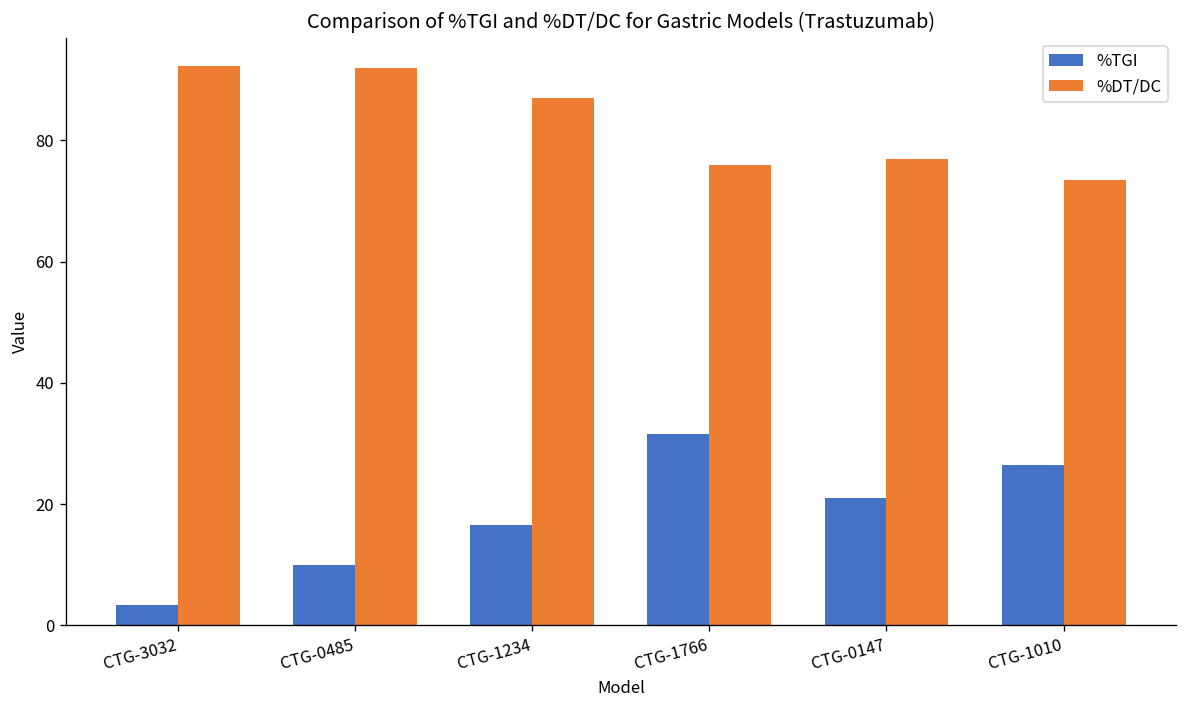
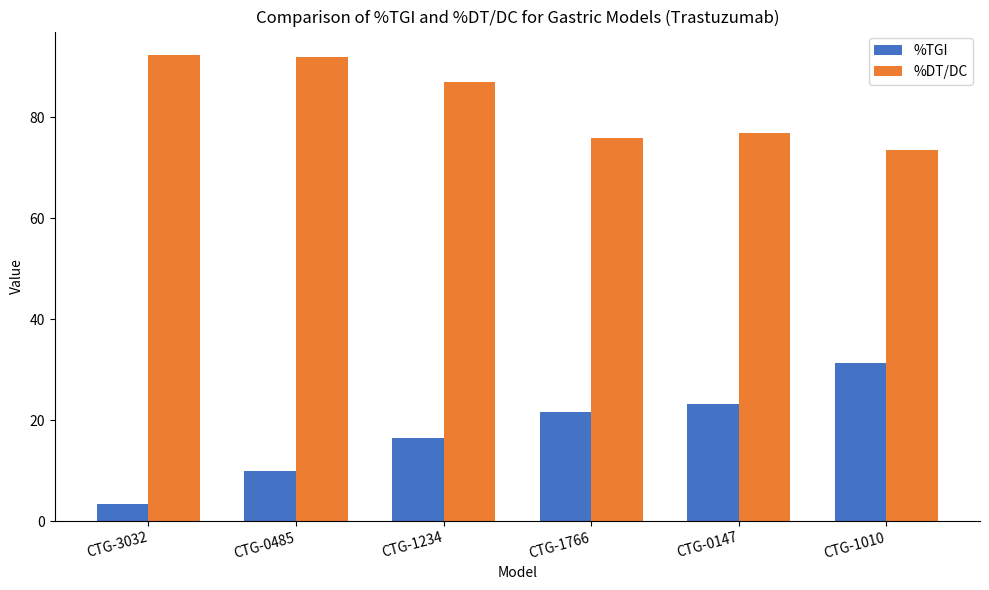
  {
    "%TGI": {
      "CTG-3032": 3,
      "CTG-0485": 10,
      "CTG-1234": 17,
-     "CTG-1766": 32,
-     "CTG-0147": 21,
-     "CTG-1010": 26
+     "CTG-1766": 22,
+     "CTG-0147": 23,
+     "CTG-1010": 31
    },
    "%DT/DC": {
      "CTG-3032": 92,
      "CTG-0485": 92,
      "CTG-1234": 87,
      "CTG-1766": 76,
      "CTG-0147": 77,
      "CTG-1010": 74
    }
  }
